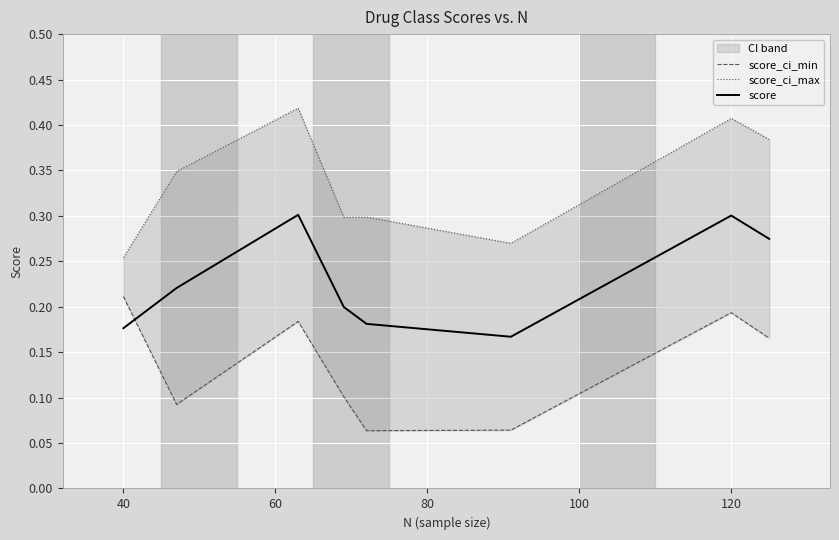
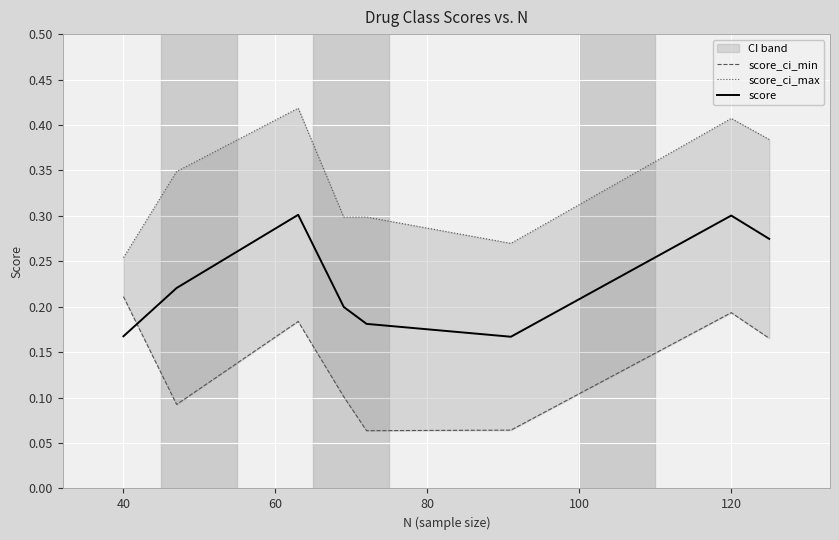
  {
    "score_ci_min": {
      "40": 0.21,
      "120": 0.19
    },
    "CI band": {
      "40": 0.25,
      "120": 0.41
    },
    "score": {
-     "40": 0.18,
+     "40": 0.17,
      "120": 0.30
    }
  }
